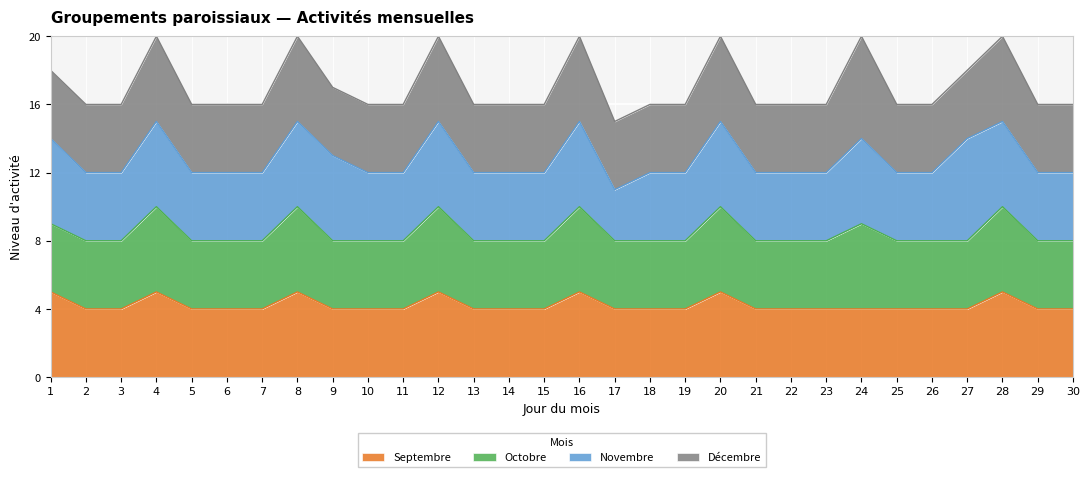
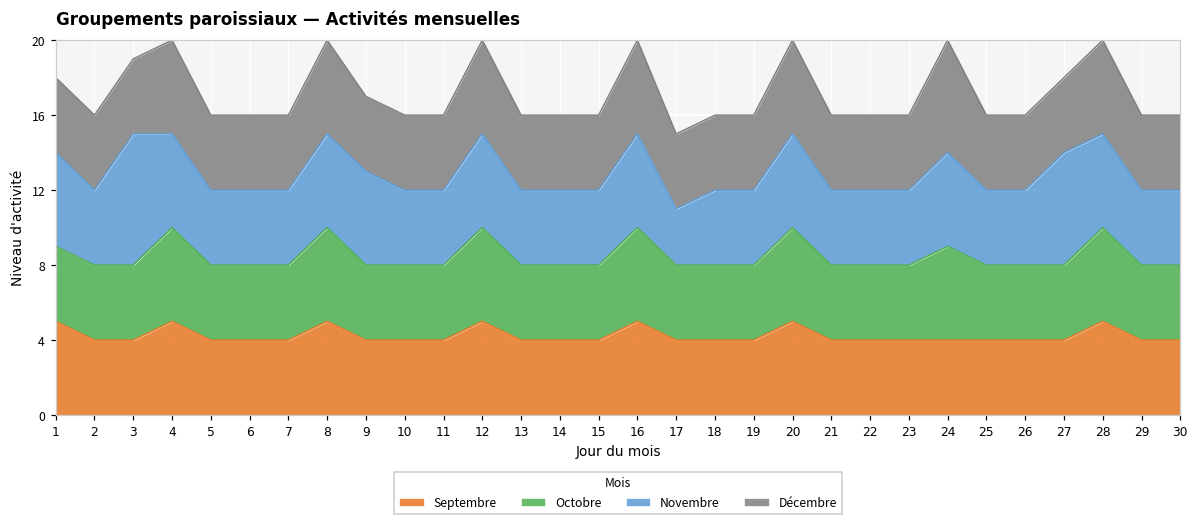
  {
    "Septembre": {
      "1": 5,
      "2": 4,
      "3": 4,
      "4": 5,
      "5": 4,
      "6": 4,
      "7": 4,
      "8": 5,
      "9": 4,
      "10": 4,
      "11": 4,
      "12": 5,
      "13": 4,
      "14": 4,
      "15": 4,
      "16": 5,
      "17": 4,
      "18": 4,
      "19": 4,
      "20": 5,
      "21": 4,
      "22": 4,
      "23": 4,
      "24": 4,
      "25": 4,
      "26": 4,
      "27": 4,
      "28": 5,
      "29": 4,
      "30": 4
    },
    "Octobre": {
      "1": 9,
      "2": 8,
      "3": 8,
      "4": 10,
      "5": 8,
      "6": 8,
      "7": 8,
      "8": 10,
      "9": 8,
      "10": 8,
      "11": 8,
      "12": 10,
      "13": 8,
      "14": 8,
      "15": 8,
      "16": 10,
      "17": 8,
      "18": 8,
      "19": 8,
      "20": 10,
      "21": 8,
      "22": 8,
      "23": 8,
      "24": 9,
      "25": 8,
      "26": 8,
      "27": 8,
      "28": 10,
      "29": 8,
      "30": 8
    },
    "Novembre": {
      "1": 14,
      "2": 12,
-     "3": 4,
+     "3": 7,
      "4": 15,
      "5": 12,
      "6": 12,
      "7": 12,
      "8": 15,
      "9": 13,
      "10": 12,
      "11": 12,
      "12": 15,
      "13": 12,
      "14": 12,
      "15": 12,
      "16": 15,
      "17": 11,
      "18": 12,
      "19": 12,
      "20": 15,
      "21": 12,
      "22": 12,
      "23": 12,
      "24": 14,
      "25": 12,
      "26": 12,
      "27": 14,
      "28": 15,
      "29": 12,
      "30": 12
    },
    "Décembre": {
      "1": 18,
      "2": 16,
      "4": 20,
      "5": 16,
      "6": 16,
      "7": 16,
      "8": 20,
      "9": 17,
      "10": 16,
      "11": 16,
      "12": 20,
      "13": 16,
      "14": 16,
      "15": 16,
      "16": 20,
      "17": 15,
      "18": 16,
      "19": 16,
      "20": 20,
      "21": 16,
      "22": 16,
      "23": 16,
      "24": 20,
      "25": 16,
      "26": 16,
      "27": 18,
      "28": 20,
      "29": 16,
      "30": 16
    }
  }
